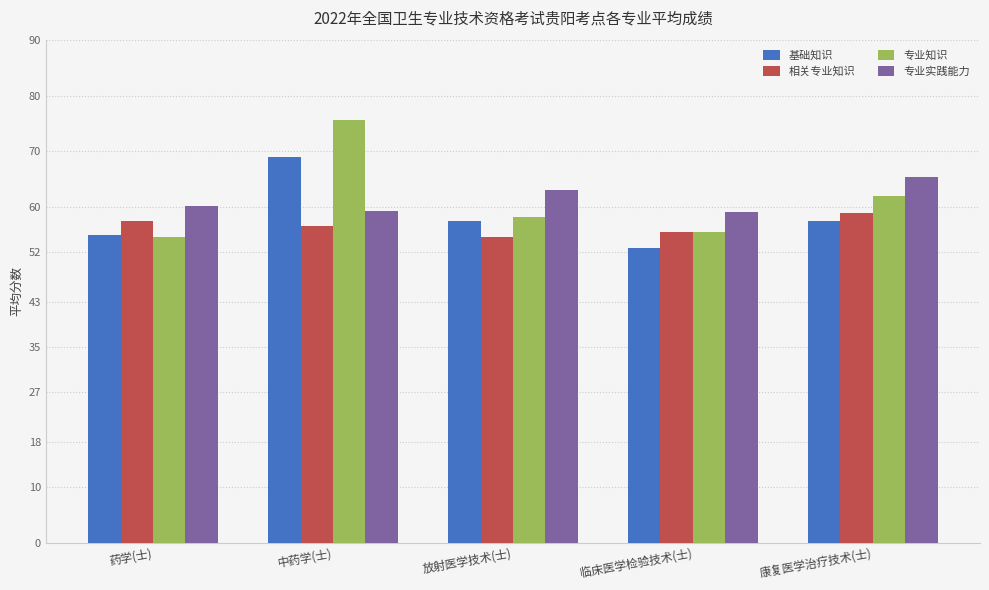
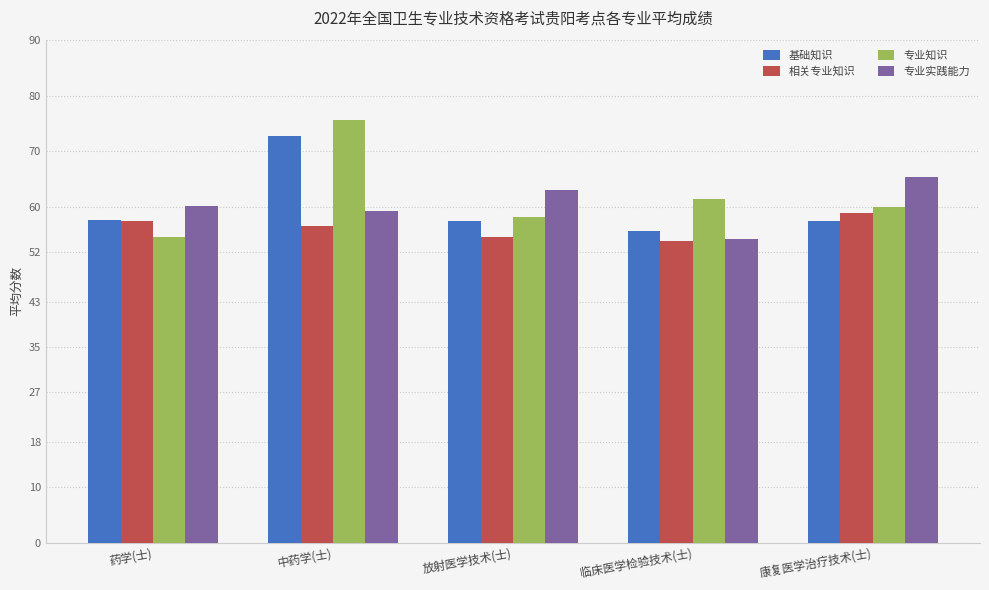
  {
    "基础知识": {
-     "药学(士)": 55,
-     "中药学(士)": 69,
+     "药学(士)": 58,
+     "中药学(士)": 73,
      "放射医学技术(士)": 58,
-     "临床医学检验技术(士)": 53,
+     "临床医学检验技术(士)": 56,
      "康复医学治疗技术(士)": 58
    },
    "相关专业知识": {
      "药学(士)": 58,
      "中药学(士)": 57,
      "放射医学技术(士)": 55,
-     "临床医学检验技术(士)": 56,
+     "临床医学检验技术(士)": 54,
      "康复医学治疗技术(士)": 59
    },
    "专业知识": {
      "药学(士)": 55,
      "中药学(士)": 76,
      "放射医学技术(士)": 58,
-     "临床医学检验技术(士)": 56,
-     "康复医学治疗技术(士)": 62
+     "临床医学检验技术(士)": 61,
+     "康复医学治疗技术(士)": 60
    },
    "专业实践能力": {
      "药学(士)": 60,
      "中药学(士)": 59,
      "放射医学技术(士)": 63,
-     "临床医学检验技术(士)": 59,
+     "临床医学检验技术(士)": 54,
      "康复医学治疗技术(士)": 66
    }
  }
